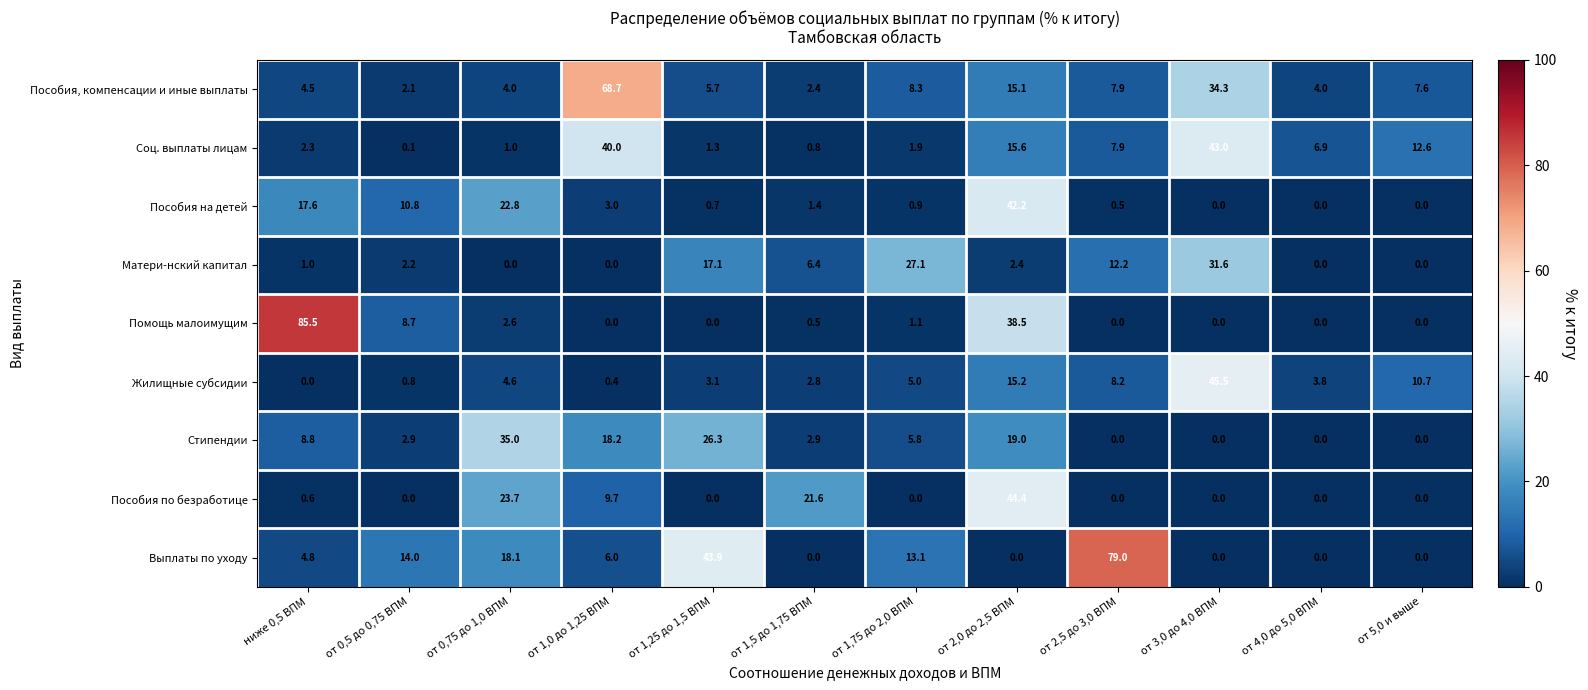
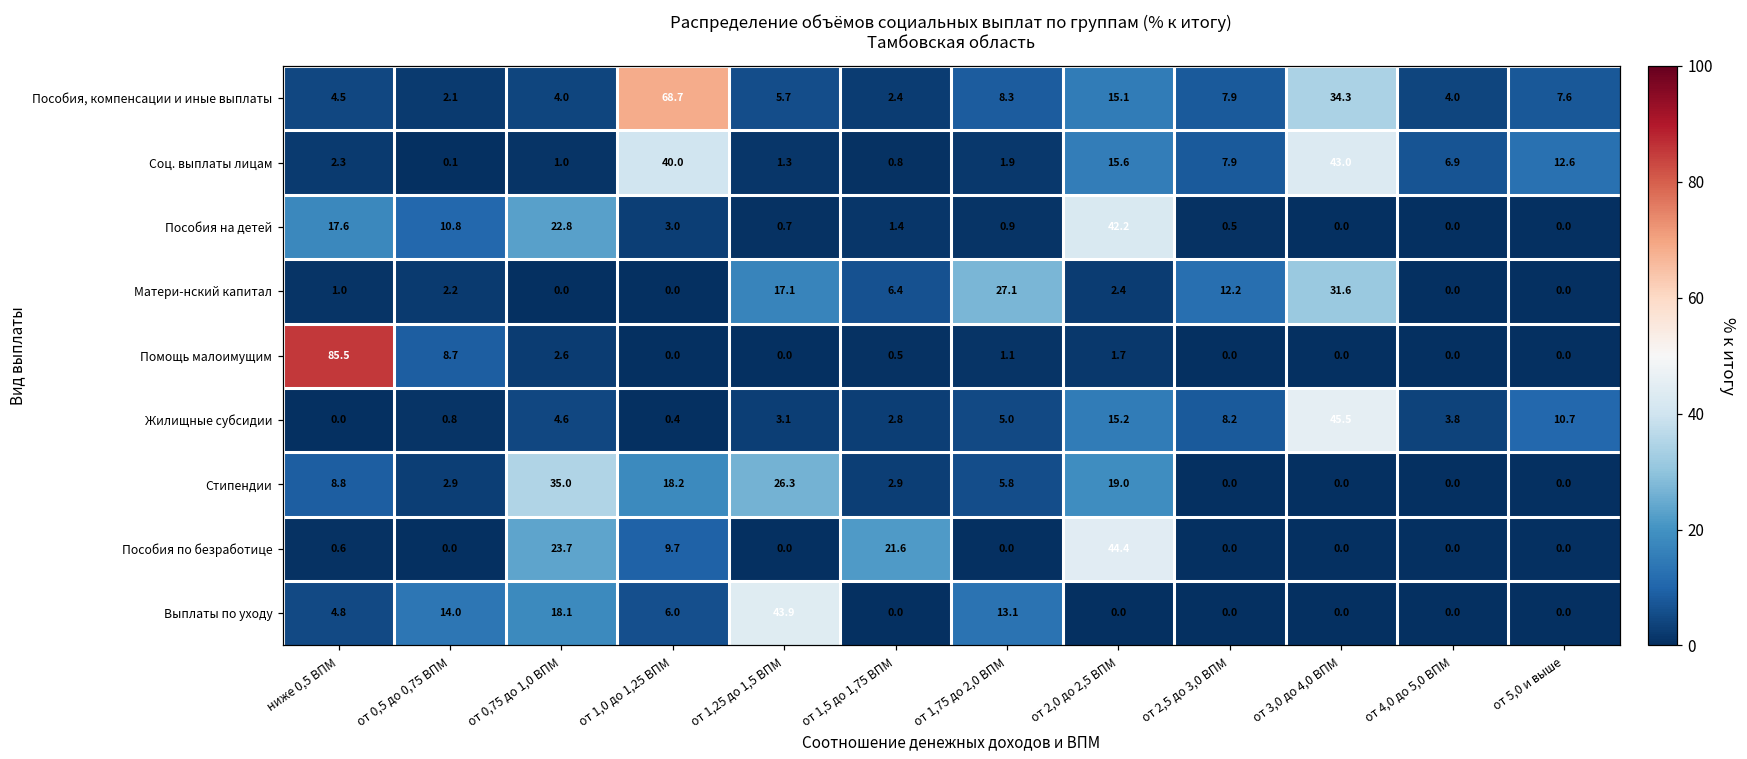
  {
    "Пособия, компенсации и иные выплаты": {
      "ниже 0,5 ВПМ": 4.5,
      "от 0,5 до 0,75 ВПМ": 2.1,
      "от 0,75 до 1,0 ВПМ": 4.0,
      "от 1,0 до 1,25 ВПМ": 68.7,
      "от 1,25 до 1,5 ВПМ": 5.7,
      "от 1,5 до 1,75 ВПМ": 2.4,
      "от 1,75 до 2,0 ВПМ": 8.3,
      "от 2,0 до 2,5 ВПМ": 15.1,
      "от 2,5 до 3,0 ВПМ": 7.9,
      "от 3,0 до 4,0 ВПМ": 34.3,
      "от 4,0 до 5,0 ВПМ": 4.0,
      "от 5,0 и выше": 7.6
    },
    "Соц. выплаты лицам": {
      "ниже 0,5 ВПМ": 2.3,
      "от 0,5 до 0,75 ВПМ": 0.1,
      "от 0,75 до 1,0 ВПМ": 1.0,
      "от 1,0 до 1,25 ВПМ": 40.0,
      "от 1,25 до 1,5 ВПМ": 1.3,
      "от 1,5 до 1,75 ВПМ": 0.8,
      "от 1,75 до 2,0 ВПМ": 1.9,
      "от 2,0 до 2,5 ВПМ": 15.6,
      "от 2,5 до 3,0 ВПМ": 7.9,
      "от 4,0 до 5,0 ВПМ": 6.9,
      "от 5,0 и выше": 12.6
    },
    "Пособия на детей": {
      "ниже 0,5 ВПМ": 17.6,
      "от 0,5 до 0,75 ВПМ": 10.8,
      "от 0,75 до 1,0 ВПМ": 22.8,
      "от 1,0 до 1,25 ВПМ": 3.0,
      "от 1,25 до 1,5 ВПМ": 0.7,
      "от 1,5 до 1,75 ВПМ": 1.4,
      "от 1,75 до 2,0 ВПМ": 0.9,
      "от 2,5 до 3,0 ВПМ": 0.5,
      "от 3,0 до 4,0 ВПМ": 0.0,
      "от 4,0 до 5,0 ВПМ": 0.0,
      "от 5,0 и выше": 0.0
    },
    "Матери­нский капитал": {
      "ниже 0,5 ВПМ": 1.0,
      "от 0,5 до 0,75 ВПМ": 2.2,
      "от 0,75 до 1,0 ВПМ": 0.0,
      "от 1,0 до 1,25 ВПМ": 0.0,
      "от 1,25 до 1,5 ВПМ": 17.1,
      "от 1,5 до 1,75 ВПМ": 6.4,
      "от 1,75 до 2,0 ВПМ": 27.1,
      "от 2,0 до 2,5 ВПМ": 2.4,
      "от 2,5 до 3,0 ВПМ": 12.2,
      "от 3,0 до 4,0 ВПМ": 31.6,
      "от 4,0 до 5,0 ВПМ": 0.0,
      "от 5,0 и выше": 0.0
    },
    "Помощь малоимущим": {
      "ниже 0,5 ВПМ": 85.5,
      "от 0,5 до 0,75 ВПМ": 8.7,
      "от 0,75 до 1,0 ВПМ": 2.6,
      "от 1,0 до 1,25 ВПМ": 0.0,
      "от 1,25 до 1,5 ВПМ": 0.0,
      "от 1,5 до 1,75 ВПМ": 0.5,
      "от 1,75 до 2,0 ВПМ": 1.1,
-     "от 2,0 до 2,5 ВПМ": 38.5,
+     "от 2,0 до 2,5 ВПМ": 1.7,
      "от 2,5 до 3,0 ВПМ": 0.0,
      "от 3,0 до 4,0 ВПМ": 0.0,
      "от 4,0 до 5,0 ВПМ": 0.0,
      "от 5,0 и выше": 0.0
    },
    "Жилищные субсидии": {
      "ниже 0,5 ВПМ": 0.0,
      "от 0,5 до 0,75 ВПМ": 0.8,
      "от 0,75 до 1,0 ВПМ": 4.6,
      "от 1,0 до 1,25 ВПМ": 0.4,
      "от 1,25 до 1,5 ВПМ": 3.1,
      "от 1,5 до 1,75 ВПМ": 2.8,
      "от 1,75 до 2,0 ВПМ": 5.0,
      "от 2,0 до 2,5 ВПМ": 15.2,
      "от 2,5 до 3,0 ВПМ": 8.2,
      "от 4,0 до 5,0 ВПМ": 3.8,
      "от 5,0 и выше": 10.7
    },
    "Стипендии": {
      "ниже 0,5 ВПМ": 8.8,
      "от 0,5 до 0,75 ВПМ": 2.9,
      "от 0,75 до 1,0 ВПМ": 35.0,
      "от 1,0 до 1,25 ВПМ": 18.2,
      "от 1,25 до 1,5 ВПМ": 26.3,
      "от 1,5 до 1,75 ВПМ": 2.9,
      "от 1,75 до 2,0 ВПМ": 5.8,
      "от 2,0 до 2,5 ВПМ": 19.0,
      "от 2,5 до 3,0 ВПМ": 0.0,
      "от 3,0 до 4,0 ВПМ": 0.0,
      "от 4,0 до 5,0 ВПМ": 0.0,
      "от 5,0 и выше": 0.0
    },
    "Пособия по безработице": {
      "ниже 0,5 ВПМ": 0.6,
      "от 0,5 до 0,75 ВПМ": 0.0,
      "от 0,75 до 1,0 ВПМ": 23.7,
      "от 1,0 до 1,25 ВПМ": 9.7,
      "от 1,25 до 1,5 ВПМ": 0.0,
      "от 1,5 до 1,75 ВПМ": 21.6,
      "от 1,75 до 2,0 ВПМ": 0.0,
      "от 2,5 до 3,0 ВПМ": 0.0,
      "от 3,0 до 4,0 ВПМ": 0.0,
      "от 4,0 до 5,0 ВПМ": 0.0,
      "от 5,0 и выше": 0.0
    },
    "Выплаты по уходу": {
      "ниже 0,5 ВПМ": 4.8,
      "от 0,5 до 0,75 ВПМ": 14.0,
      "от 0,75 до 1,0 ВПМ": 18.1,
      "от 1,0 до 1,25 ВПМ": 6.0,
      "от 1,5 до 1,75 ВПМ": 0.0,
      "от 1,75 до 2,0 ВПМ": 13.1,
      "от 2,0 до 2,5 ВПМ": 0.0,
-     "от 2,5 до 3,0 ВПМ": 79.0,
+     "от 2,5 до 3,0 ВПМ": 0.0,
      "от 3,0 до 4,0 ВПМ": 0.0,
      "от 4,0 до 5,0 ВПМ": 0.0,
      "от 5,0 и выше": 0.0
    }
  }
